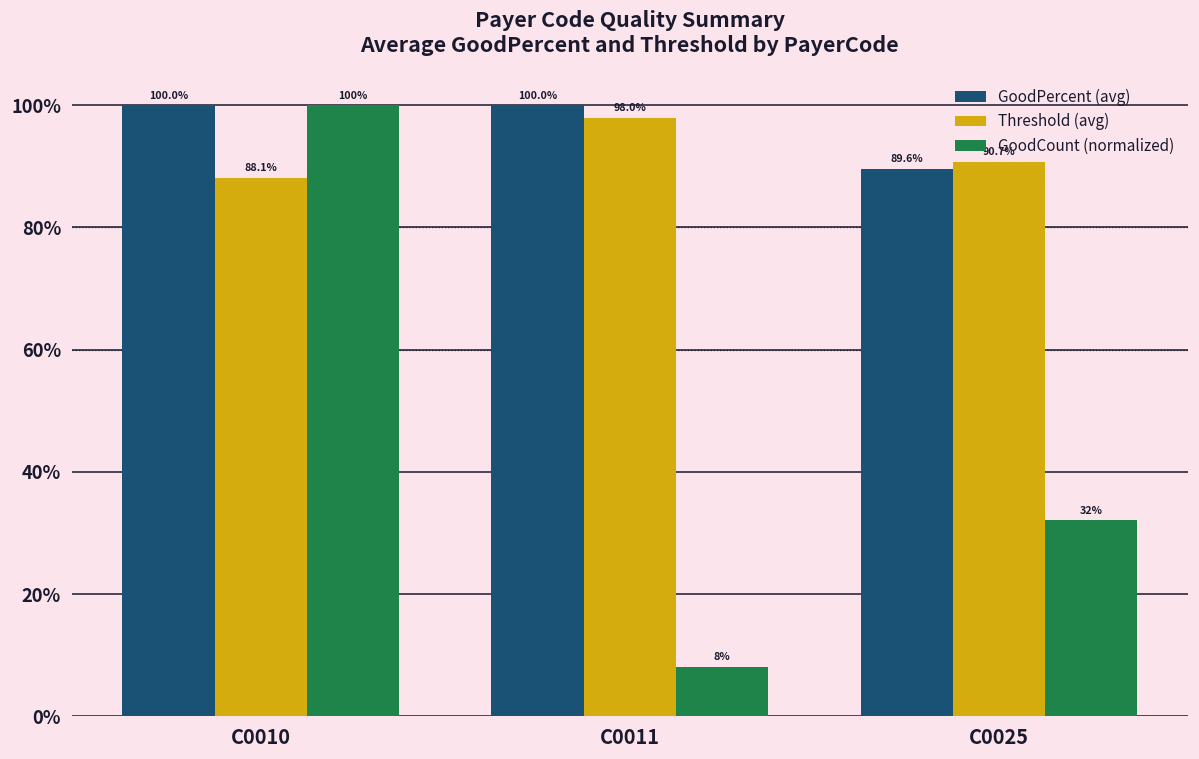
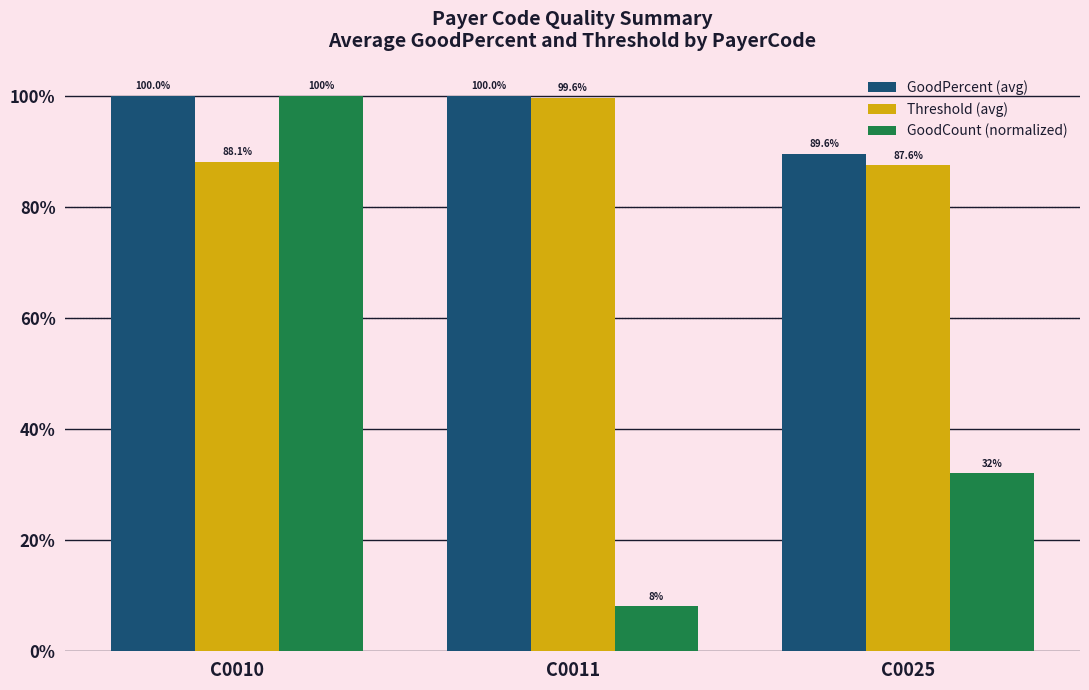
  {
    "GoodPercent (avg)": {
      "C0010": "100.0%",
      "C0011": "100.0%",
      "C0025": "89.6%"
    },
    "Threshold (avg)": {
      "C0010": "88.1%",
-     "C0011": "98.0%",
-     "C0025": "90.7%"
+     "C0011": "99.6%",
+     "C0025": "87.6%"
    },
    "GoodCount (normalized)": {
      "C0010": "100%",
      "C0011": "8%",
      "C0025": "32%"
    }
  }
